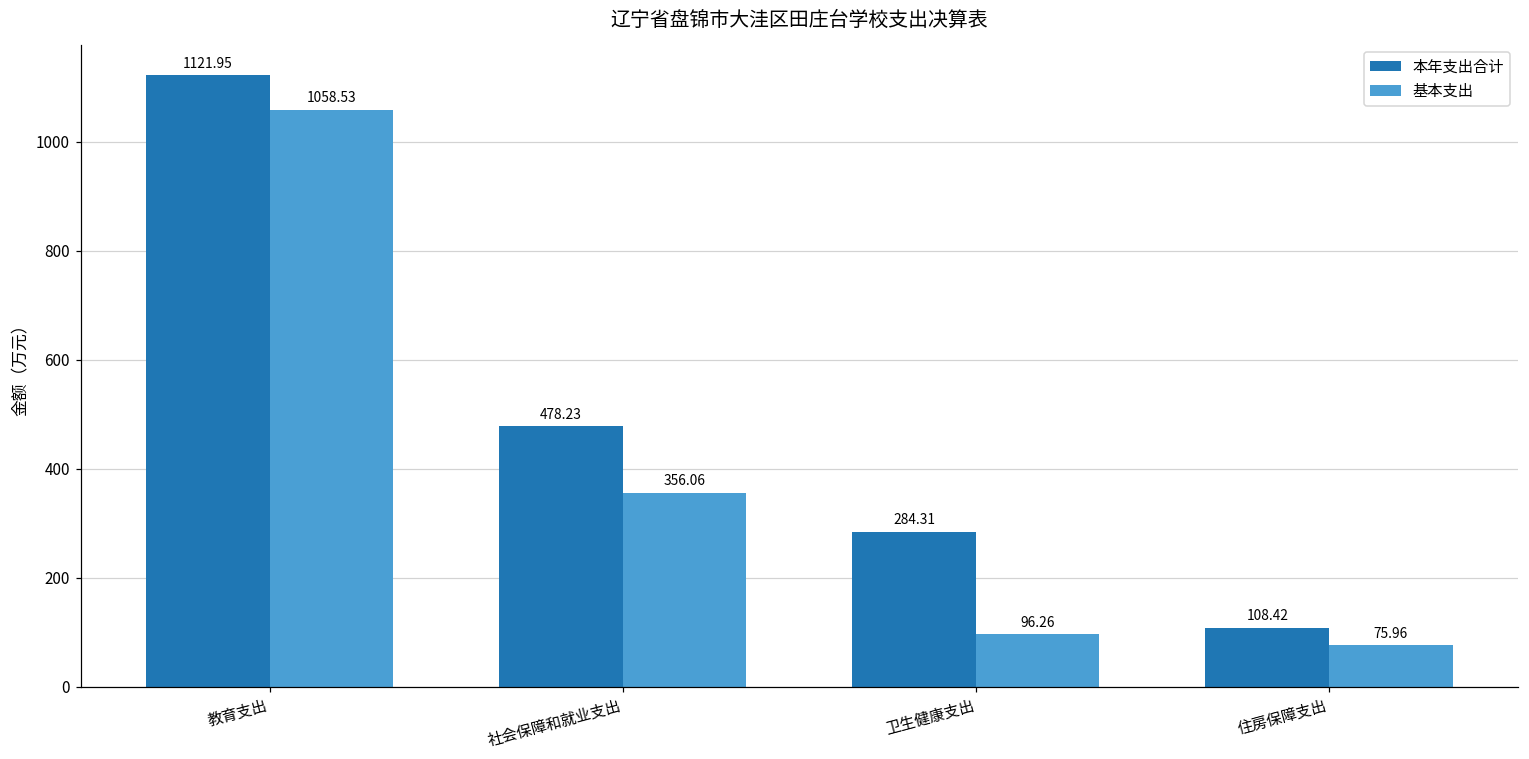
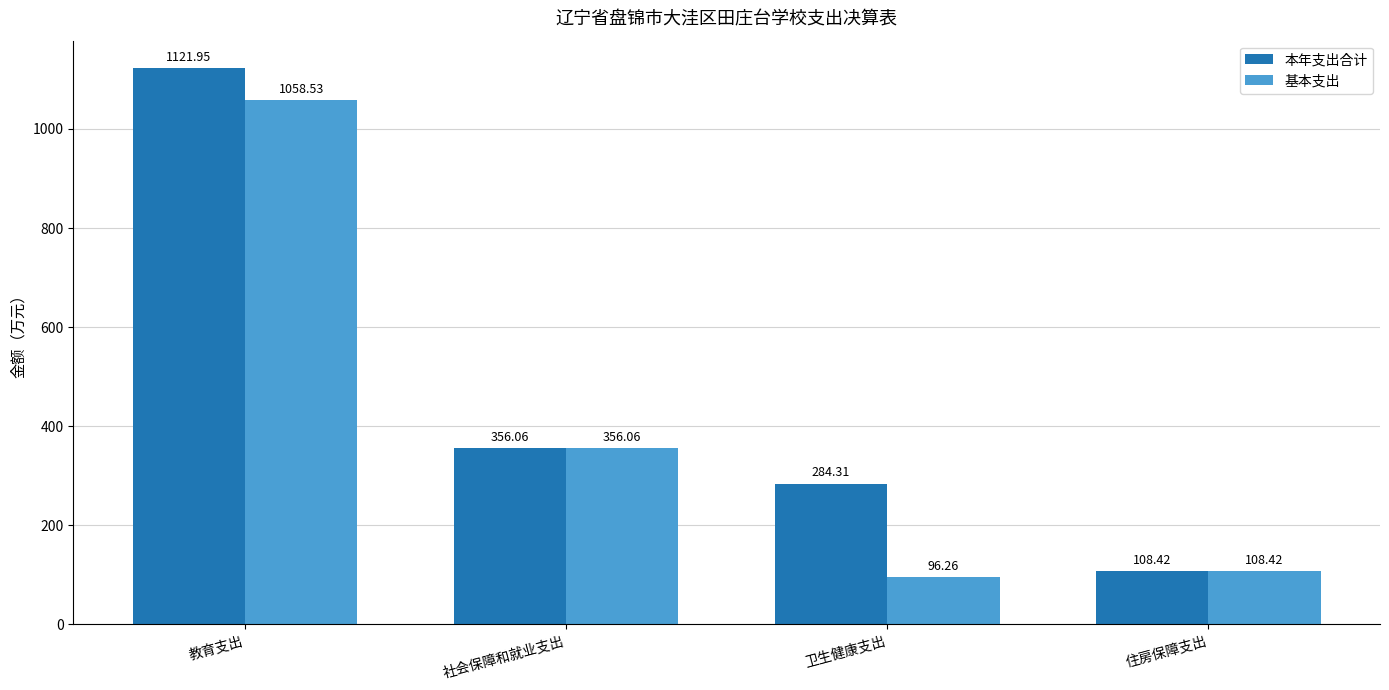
  {
    "本年支出合计": {
      "教育支出": 1121.95,
-     "社会保障和就业支出": 478.23,
+     "社会保障和就业支出": 356.06,
      "卫生健康支出": 284.31,
      "住房保障支出": 108.42
    },
    "基本支出": {
      "教育支出": 1058.53,
      "社会保障和就业支出": 356.06,
      "卫生健康支出": 96.26,
-     "住房保障支出": 75.96
+     "住房保障支出": 108.42
    }
  }
